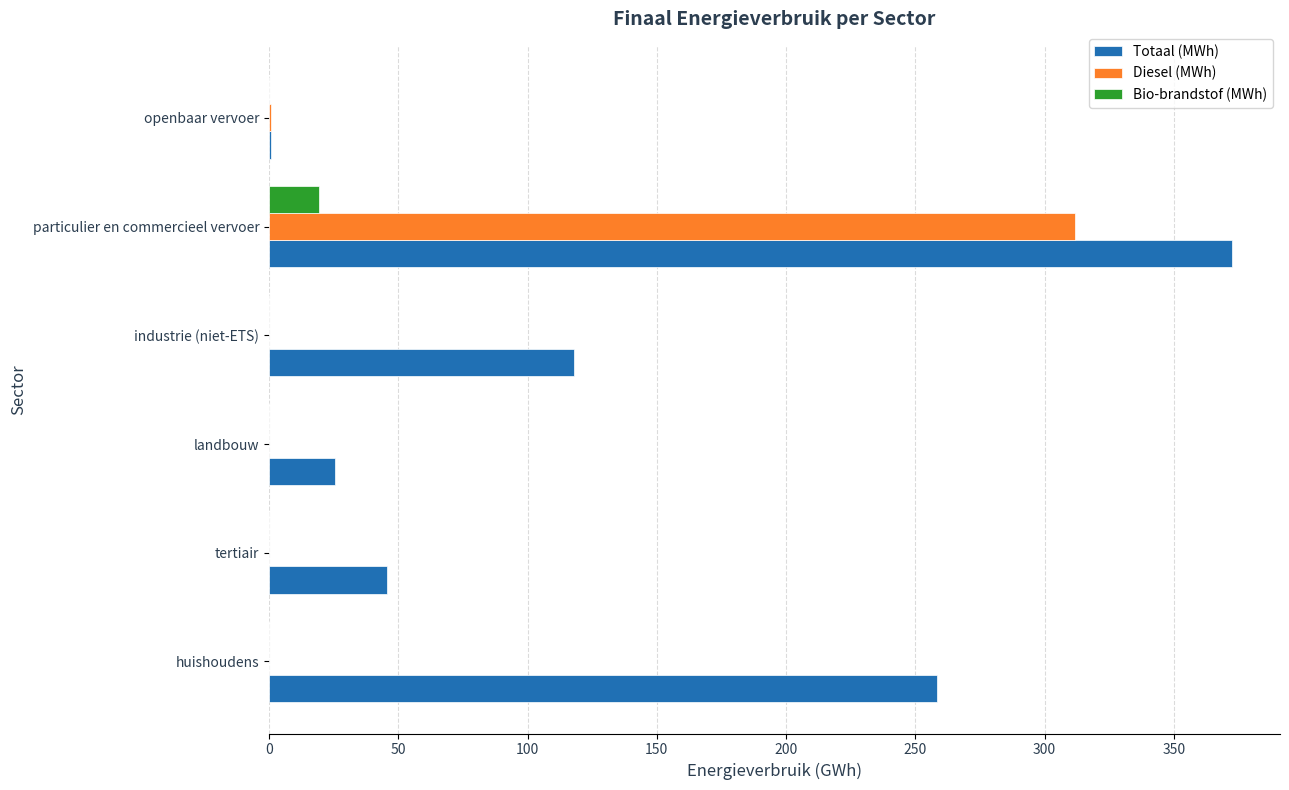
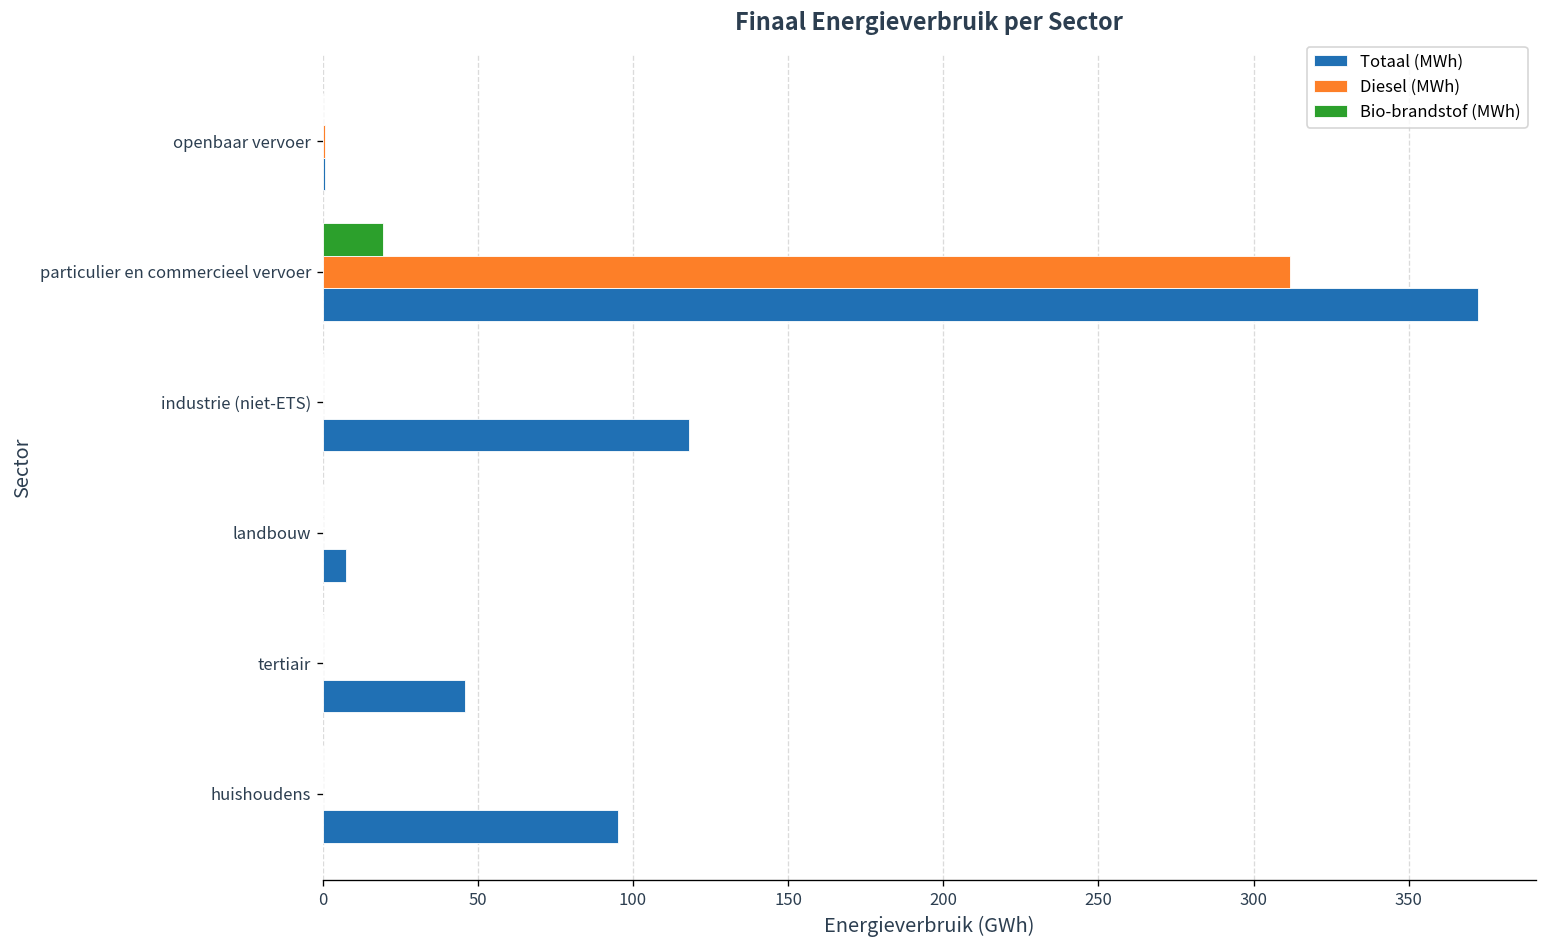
  {
    "Totaal (MWh)": {
      "particulier en commercieel vervoer": 372,
      "industrie (niet-ETS)": 118,
-     "landbouw": 26,
+     "landbouw": 8,
      "tertiair": 46,
-     "huishoudens": 258
+     "huishoudens": 95
    },
    "Diesel (MWh)": {
      "particulier en commercieel vervoer": 312,
      "industrie (niet-ETS)": 0,
      "landbouw": 0,
      "tertiair": 0,
      "huishoudens": 0
    },
    "Bio-brandstof (MWh)": {
      "particulier en commercieel vervoer": 19,
      "industrie (niet-ETS)": 0,
      "landbouw": 0,
      "tertiair": 0,
      "huishoudens": 0
    }
  }
